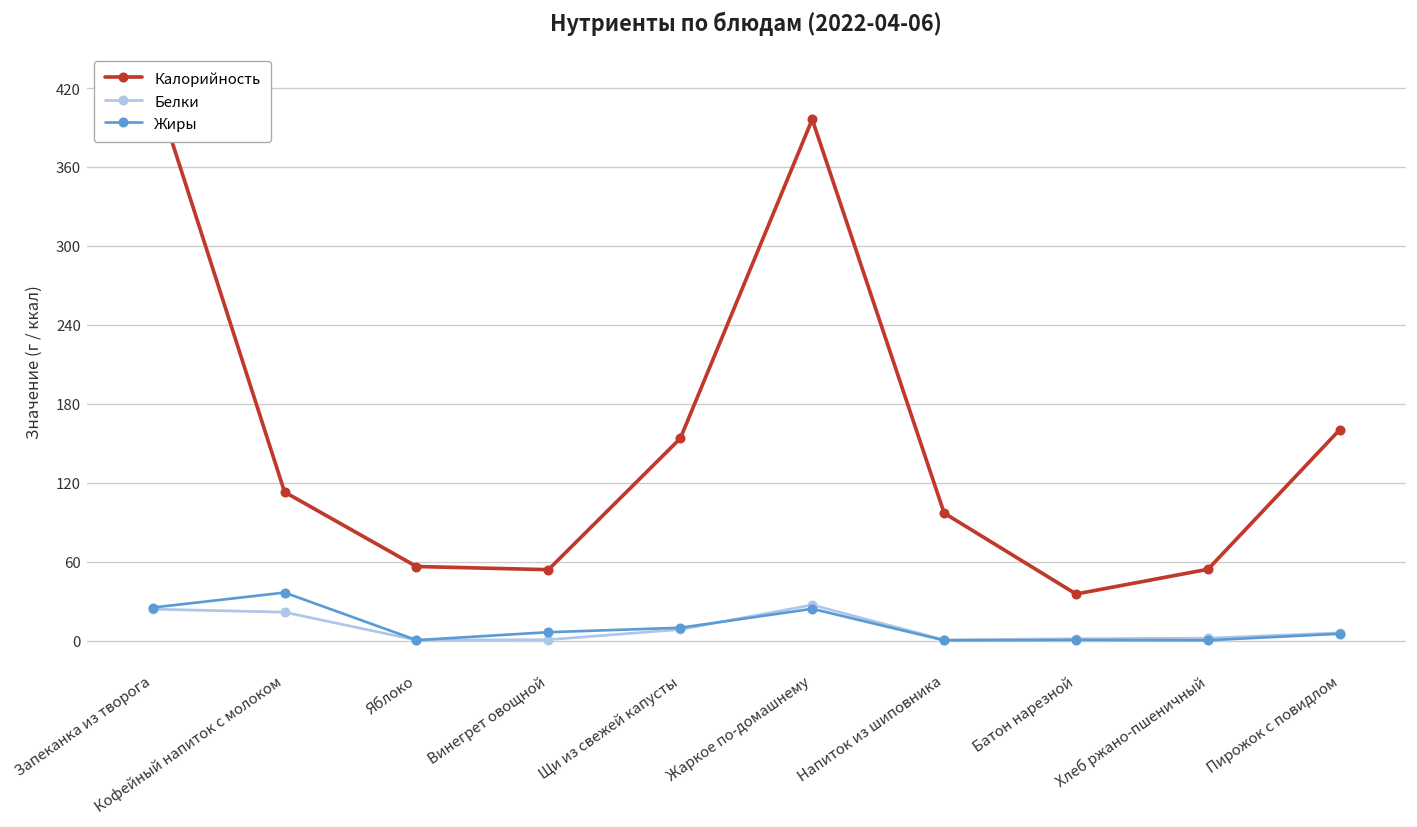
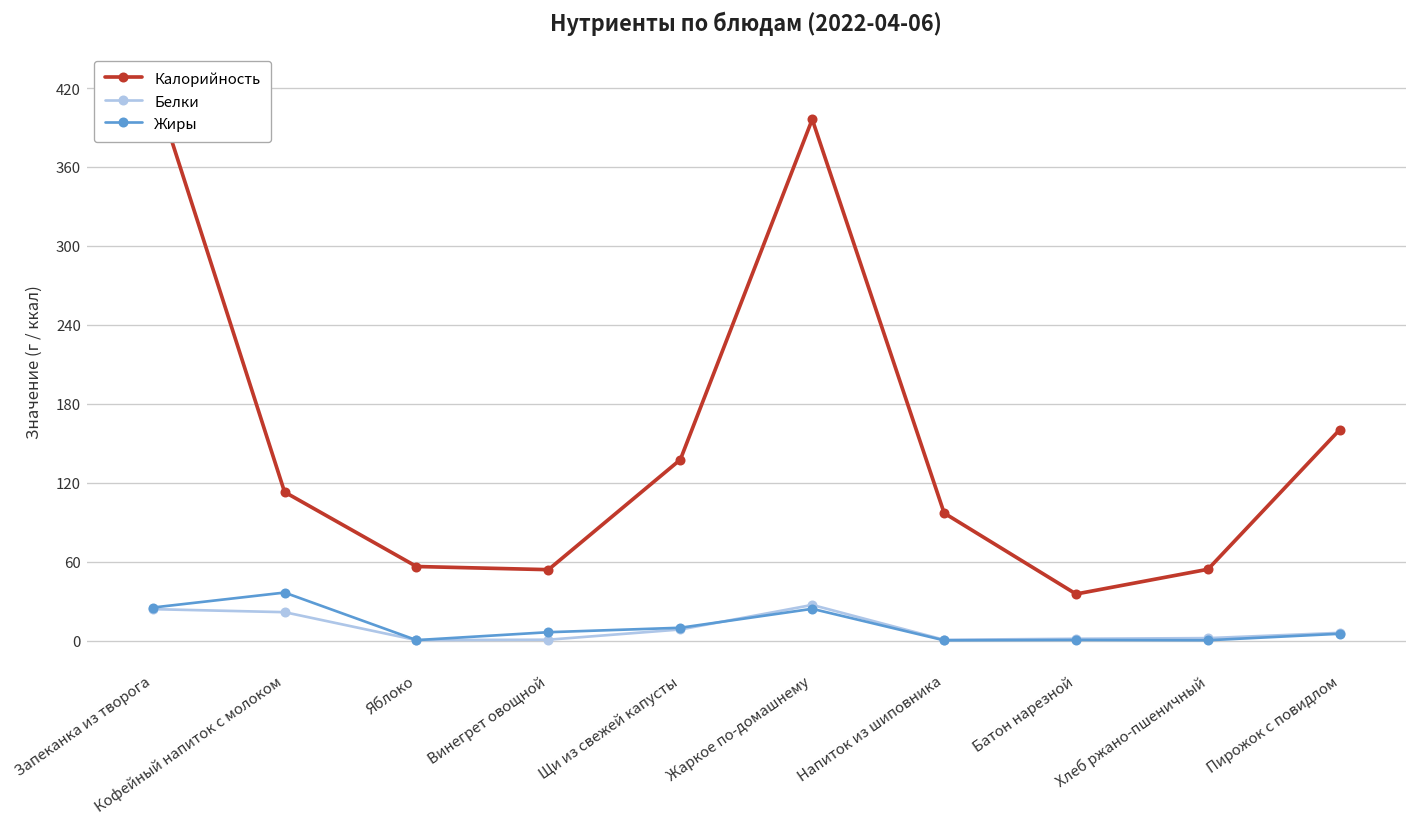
  {
    "Калорийность": {
      "Кофейный напиток с молоком": 113,
      "Яблоко": 56,
      "Винегрет овощной": 54,
-     "Щи из свежей капусты": 154,
+     "Щи из свежей капусты": 138,
      "Жаркое по-домашнему": 396,
      "Напиток из шиповника": 97,
      "Батон нарезной": 36,
      "Хлеб ржано-пшеничный": 54,
      "Пирожок с повидлом": 161
    },
    "Белки": {
      "Кофейный напиток с молоком": 22,
      "Винегрет овощной": 1,
      "Жаркое по-домашнему": 27
    },
    "Жиры": {
      "Кофейный напиток с молоком": 37,
      "Винегрет овощной": 6,
      "Жаркое по-домашнему": 24
    }
  }
